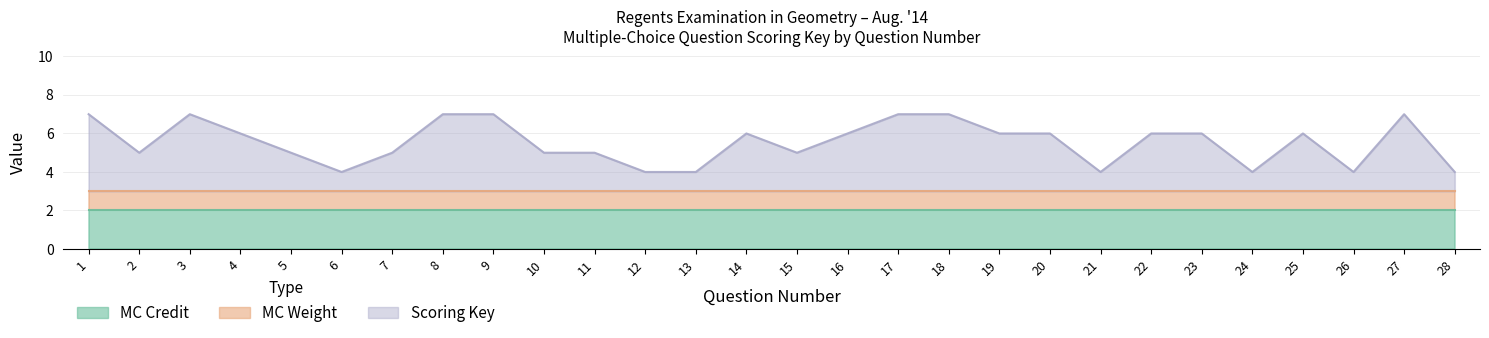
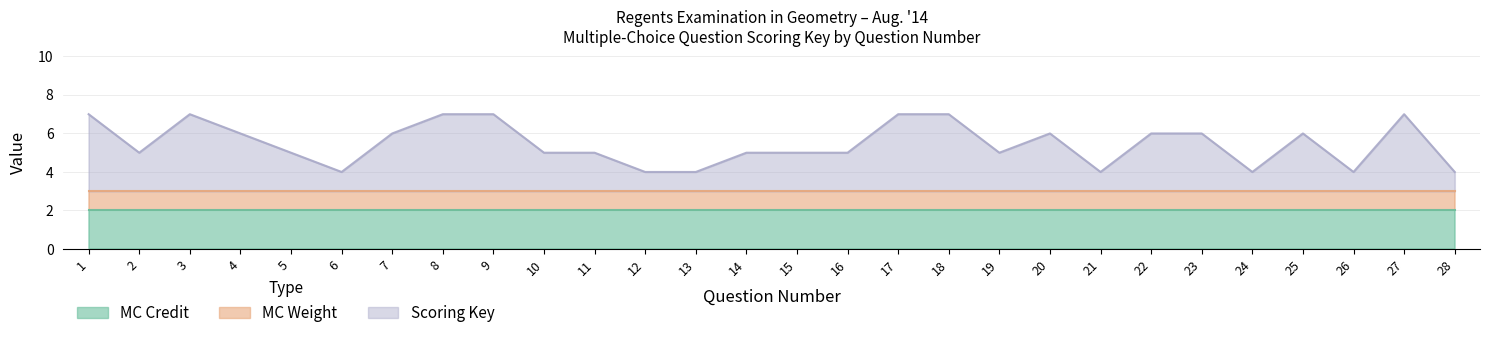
  {
    "MC Credit": {
      "1": 2.0,
      "2": 2.0,
      "3": 2.0,
      "4": 2.0,
      "5": 2.0,
      "6": 2.0,
      "7": 2.0,
      "8": 2.0,
      "9": 2.0,
      "10": 2.0,
      "11": 2.0,
      "12": 2.0,
      "13": 2.0,
      "14": 2.0,
      "15": 2.0,
      "16": 2.0,
      "17": 2.0,
      "18": 2.0,
      "19": 2.0,
      "20": 2.0,
      "21": 2.0,
      "22": 2.0,
      "23": 2.0,
      "24": 2.0,
      "25": 2.0,
      "26": 2.0,
      "27": 2.0,
      "28": 2.0
    },
    "MC Weight": {
      "1": 3.0,
      "2": 3.0,
      "3": 3.0,
      "4": 3.0,
      "5": 3.0,
      "6": 3.0,
      "7": 3.0,
      "8": 3.0,
      "9": 3.0,
      "10": 3.0,
      "11": 3.0,
      "12": 3.0,
      "13": 3.0,
      "14": 3.0,
      "15": 3.0,
      "16": 3.0,
      "17": 3.0,
      "18": 3.0,
      "19": 3.0,
      "20": 3.0,
      "21": 3.0,
      "22": 3.0,
      "23": 3.0,
      "24": 3.0,
      "25": 3.0,
      "26": 3.0,
      "27": 3.0,
      "28": 3.0
    },
    "Scoring Key": {
      "1": 7.0,
      "2": 5.0,
      "3": 7.0,
      "4": 6.0,
      "5": 5.0,
      "6": 4.0,
-     "7": 5.0,
+     "7": 6.0,
      "8": 7.0,
      "9": 7.0,
      "10": 5.0,
      "11": 5.0,
      "12": 4.0,
      "13": 4.0,
-     "14": 6.0,
+     "14": 5.0,
      "15": 5.0,
-     "16": 6.0,
+     "16": 5.0,
      "17": 7.0,
      "18": 7.0,
-     "19": 6.0,
+     "19": 5.0,
      "20": 6.0,
      "21": 4.0,
      "22": 6.0,
      "23": 6.0,
      "24": 4.0,
      "25": 6.0,
      "26": 4.0,
      "27": 7.0,
      "28": 4.0
    }
  }
